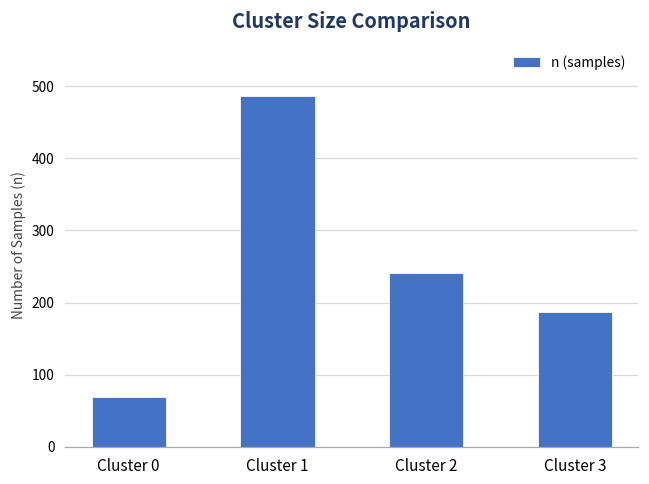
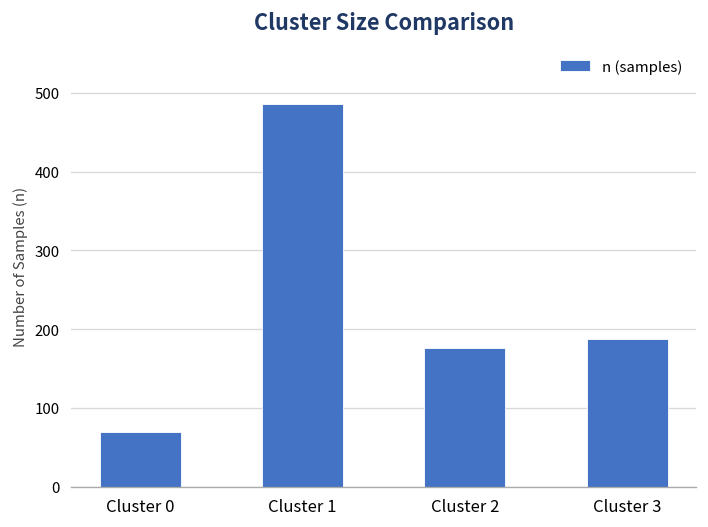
  {
    "Cluster 0": 70,
    "Cluster 1": 490,
-   "Cluster 2": 240,
+   "Cluster 2": 180,
    "Cluster 3": 190
  }
